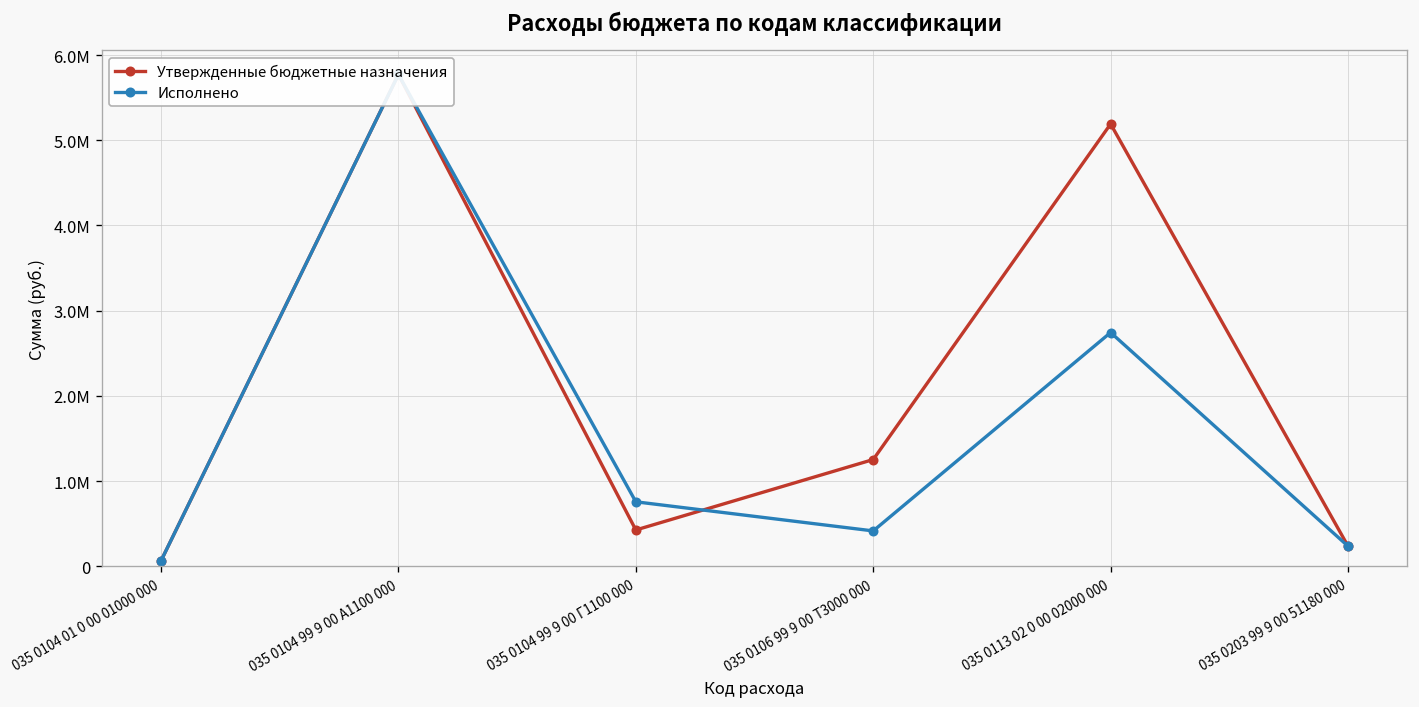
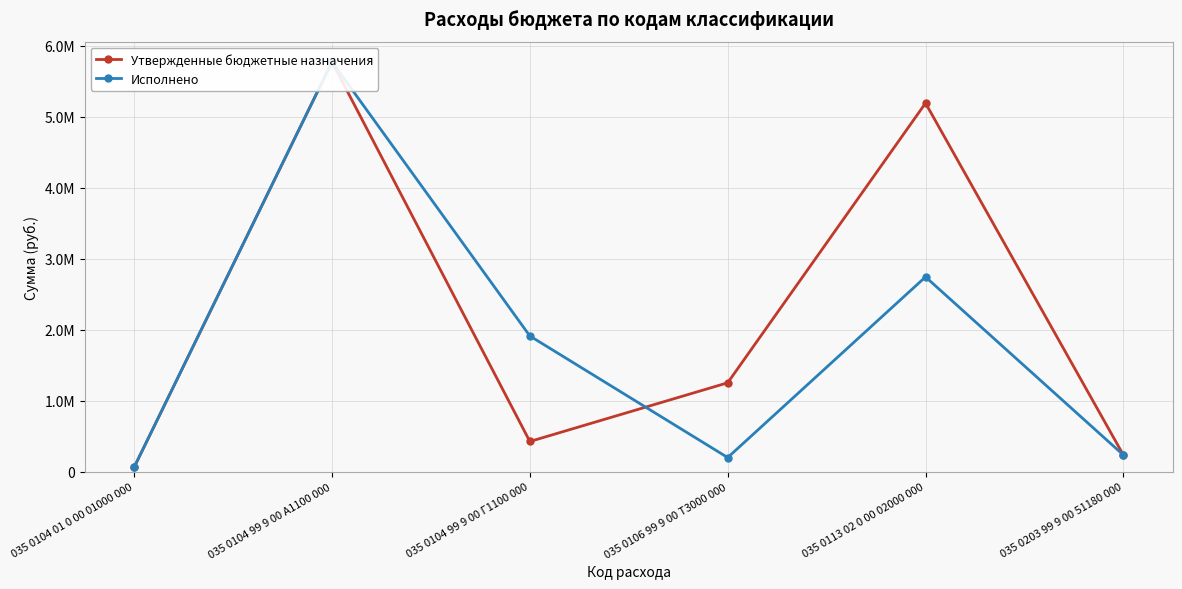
  {
    "Утвержденные бюджетные назначения": {
      "035 0104 99 9 00 Г1100 000": 400000,
      "035 0106 99 9 00 T3000 000": 1300000,
      "035 0113 02 0 00 02000 000": 5200000
    },
    "Исполнено": {
-     "035 0104 99 9 00 Г1100 000": 800000,
-     "035 0106 99 9 00 T3000 000": 400000,
+     "035 0104 99 9 00 Г1100 000": 1900000,
+     "035 0106 99 9 00 T3000 000": 200000,
      "035 0113 02 0 00 02000 000": 2700000
    }
  }
